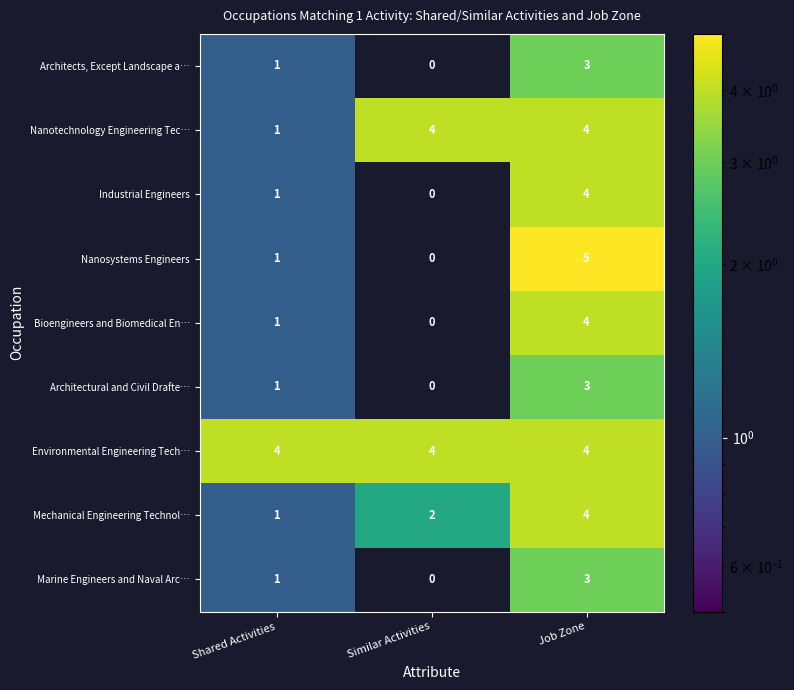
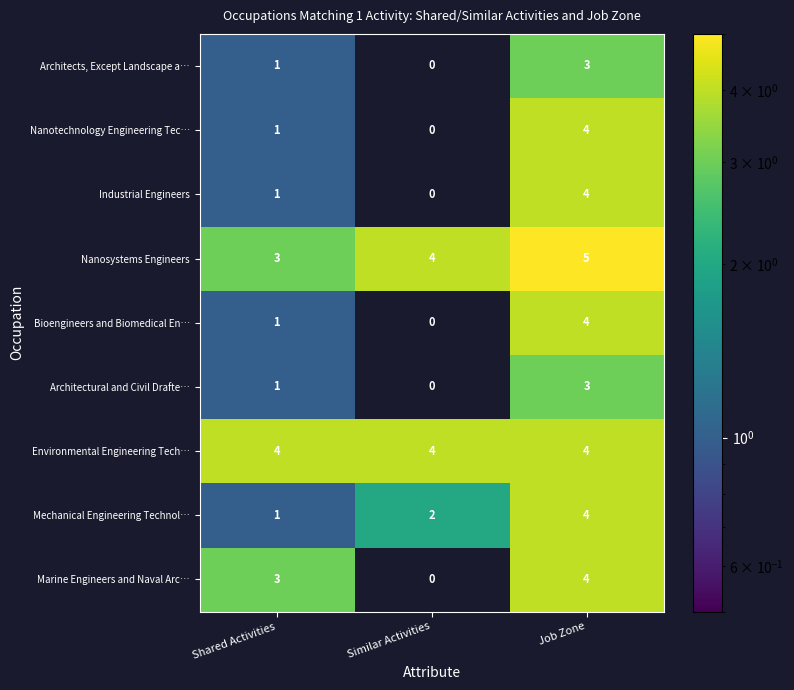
  {
    "Architects, Except Landscape a…": {
      "Shared Activities": 1,
      "Similar Activities": 0,
      "Job Zone": 3
    },
    "Nanotechnology Engineering Tec…": {
      "Shared Activities": 1,
-     "Similar Activities": 4,
+     "Similar Activities": 0,
      "Job Zone": 4
    },
    "Industrial Engineers": {
      "Shared Activities": 1,
      "Similar Activities": 0,
      "Job Zone": 4
    },
    "Nanosystems Engineers": {
-     "Shared Activities": 1,
-     "Similar Activities": 0,
+     "Shared Activities": 3,
+     "Similar Activities": 4,
      "Job Zone": 5
    },
    "Bioengineers and Biomedical En…": {
      "Shared Activities": 1,
      "Similar Activities": 0,
      "Job Zone": 4
    },
    "Architectural and Civil Drafte…": {
      "Shared Activities": 1,
      "Similar Activities": 0,
      "Job Zone": 3
    },
    "Environmental Engineering Tech…": {
      "Shared Activities": 4,
      "Similar Activities": 4,
      "Job Zone": 4
    },
    "Mechanical Engineering Technol…": {
      "Shared Activities": 1,
      "Similar Activities": 2,
      "Job Zone": 4
    },
    "Marine Engineers and Naval Arc…": {
-     "Shared Activities": 1,
+     "Shared Activities": 3,
      "Similar Activities": 0,
-     "Job Zone": 3
+     "Job Zone": 4
    }
  }
